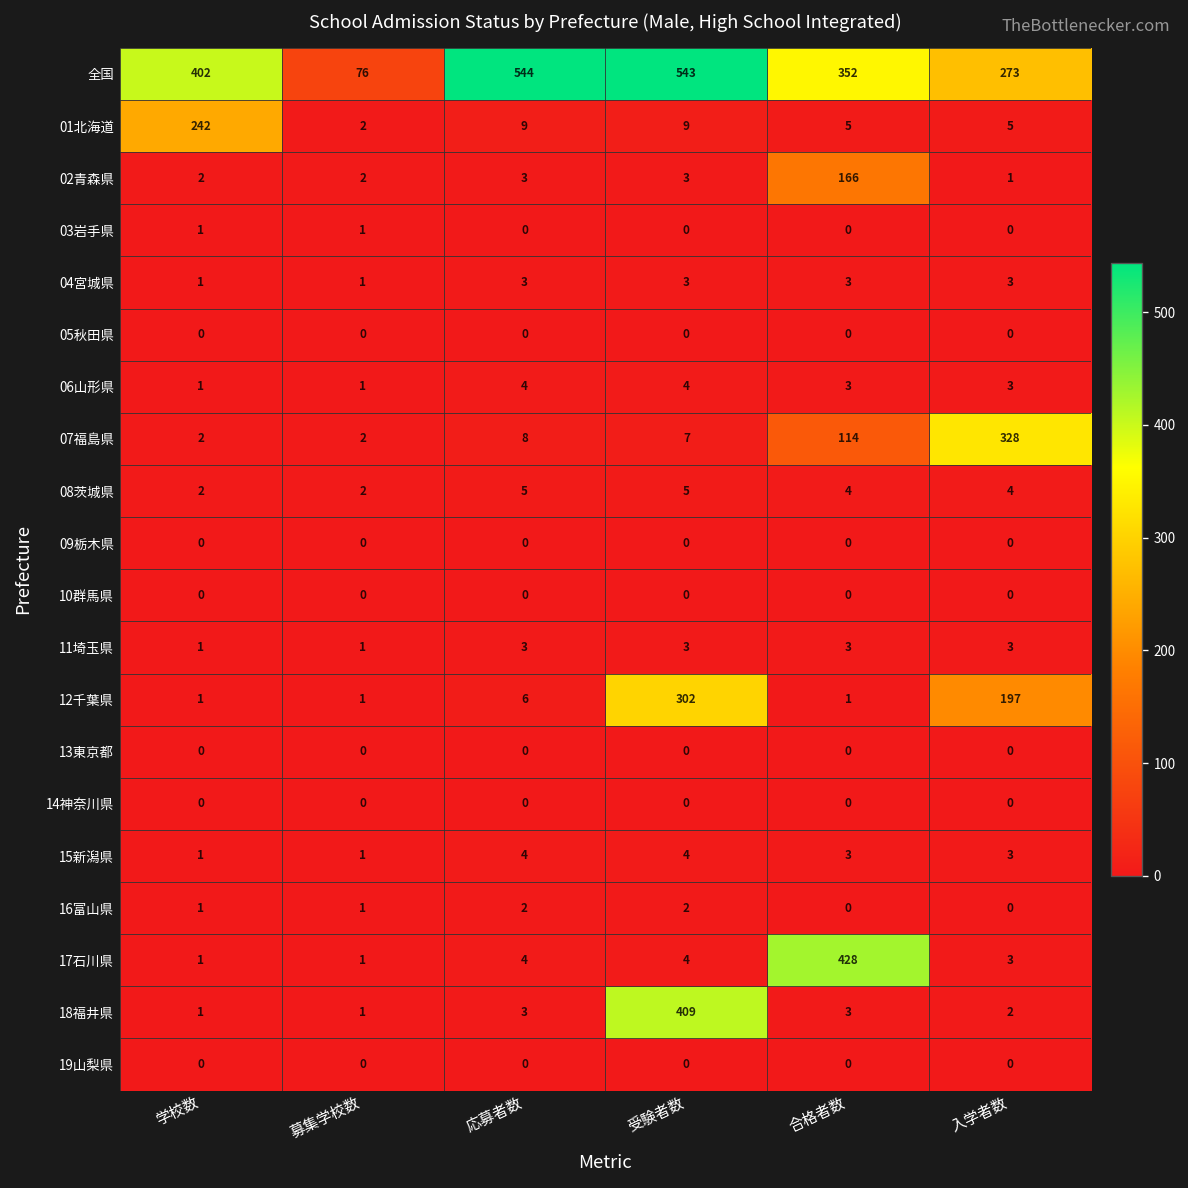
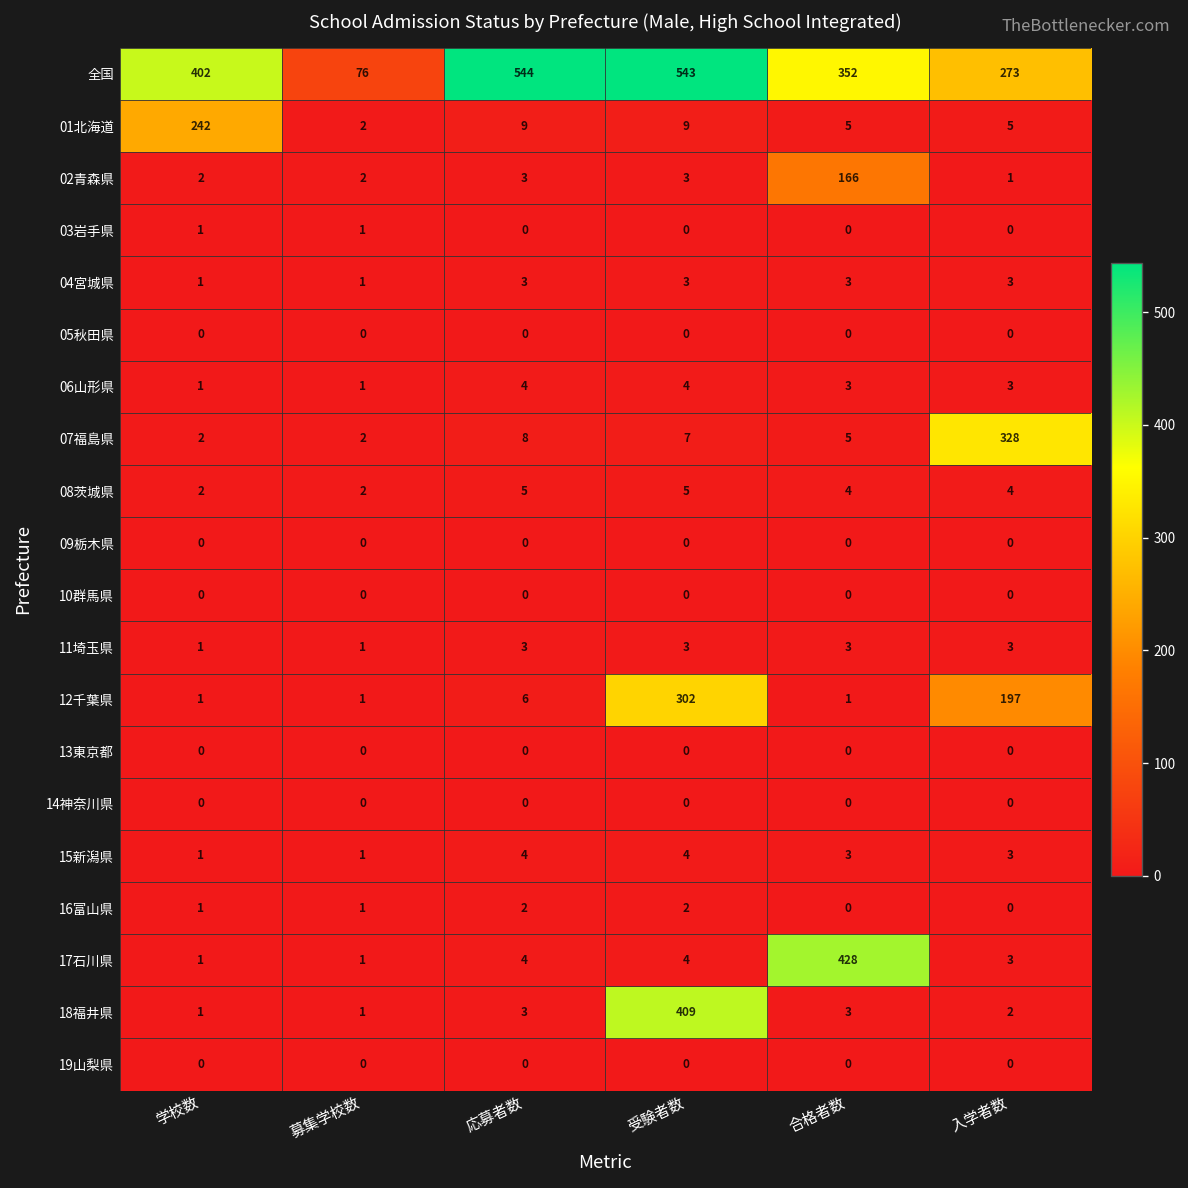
  {
    "全国": {
      "学校数": 402,
      "募集学校数": 76,
      "応募者数": 544,
      "受験者数": 543,
      "合格者数": 352,
      "入学者数": 273
    },
    "01北海道": {
      "学校数": 242,
      "募集学校数": 2,
      "応募者数": 9,
      "受験者数": 9,
      "合格者数": 5,
      "入学者数": 5
    },
    "02青森県": {
      "学校数": 2,
      "募集学校数": 2,
      "応募者数": 3,
      "受験者数": 3,
      "合格者数": 166,
      "入学者数": 1
    },
    "03岩手県": {
      "学校数": 1,
      "募集学校数": 1,
      "応募者数": 0,
      "受験者数": 0,
      "合格者数": 0,
      "入学者数": 0
    },
    "04宮城県": {
      "学校数": 1,
      "募集学校数": 1,
      "応募者数": 3,
      "受験者数": 3,
      "合格者数": 3,
      "入学者数": 3
    },
    "05秋田県": {
      "学校数": 0,
      "募集学校数": 0,
      "応募者数": 0,
      "受験者数": 0,
      "合格者数": 0,
      "入学者数": 0
    },
    "06山形県": {
      "学校数": 1,
      "募集学校数": 1,
      "応募者数": 4,
      "受験者数": 4,
      "合格者数": 3,
      "入学者数": 3
    },
    "07福島県": {
      "学校数": 2,
      "募集学校数": 2,
      "応募者数": 8,
      "受験者数": 7,
-     "合格者数": 114,
+     "合格者数": 5,
      "入学者数": 328
    },
    "08茨城県": {
      "学校数": 2,
      "募集学校数": 2,
      "応募者数": 5,
      "受験者数": 5,
      "合格者数": 4,
      "入学者数": 4
    },
    "09栃木県": {
      "学校数": 0,
      "募集学校数": 0,
      "応募者数": 0,
      "受験者数": 0,
      "合格者数": 0,
      "入学者数": 0
    },
    "10群馬県": {
      "学校数": 0,
      "募集学校数": 0,
      "応募者数": 0,
      "受験者数": 0,
      "合格者数": 0,
      "入学者数": 0
    },
    "11埼玉県": {
      "学校数": 1,
      "募集学校数": 1,
      "応募者数": 3,
      "受験者数": 3,
      "合格者数": 3,
      "入学者数": 3
    },
    "12千葉県": {
      "学校数": 1,
      "募集学校数": 1,
      "応募者数": 6,
      "受験者数": 302,
      "合格者数": 1,
      "入学者数": 197
    },
    "13東京都": {
      "学校数": 0,
      "募集学校数": 0,
      "応募者数": 0,
      "受験者数": 0,
      "合格者数": 0,
      "入学者数": 0
    },
    "14神奈川県": {
      "学校数": 0,
      "募集学校数": 0,
      "応募者数": 0,
      "受験者数": 0,
      "合格者数": 0,
      "入学者数": 0
    },
    "15新潟県": {
      "学校数": 1,
      "募集学校数": 1,
      "応募者数": 4,
      "受験者数": 4,
      "合格者数": 3,
      "入学者数": 3
    },
    "16富山県": {
      "学校数": 1,
      "募集学校数": 1,
      "応募者数": 2,
      "受験者数": 2,
      "合格者数": 0,
      "入学者数": 0
    },
    "17石川県": {
      "学校数": 1,
      "募集学校数": 1,
      "応募者数": 4,
      "受験者数": 4,
      "合格者数": 428,
      "入学者数": 3
    },
    "18福井県": {
      "学校数": 1,
      "募集学校数": 1,
      "応募者数": 3,
      "受験者数": 409,
      "合格者数": 3,
      "入学者数": 2
    },
    "19山梨県": {
      "学校数": 0,
      "募集学校数": 0,
      "応募者数": 0,
      "受験者数": 0,
      "合格者数": 0,
      "入学者数": 0
    }
  }
